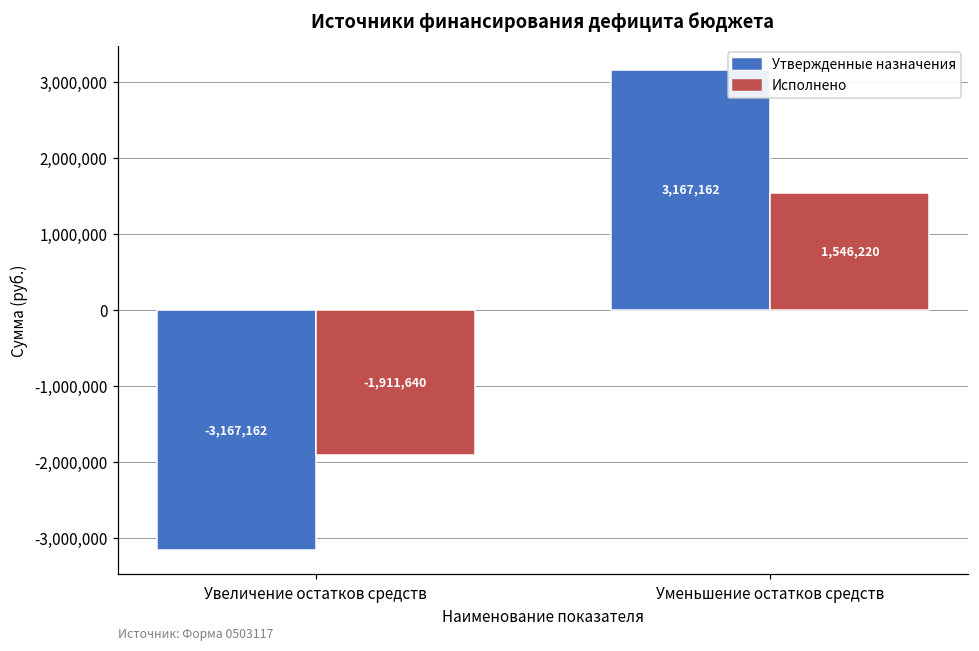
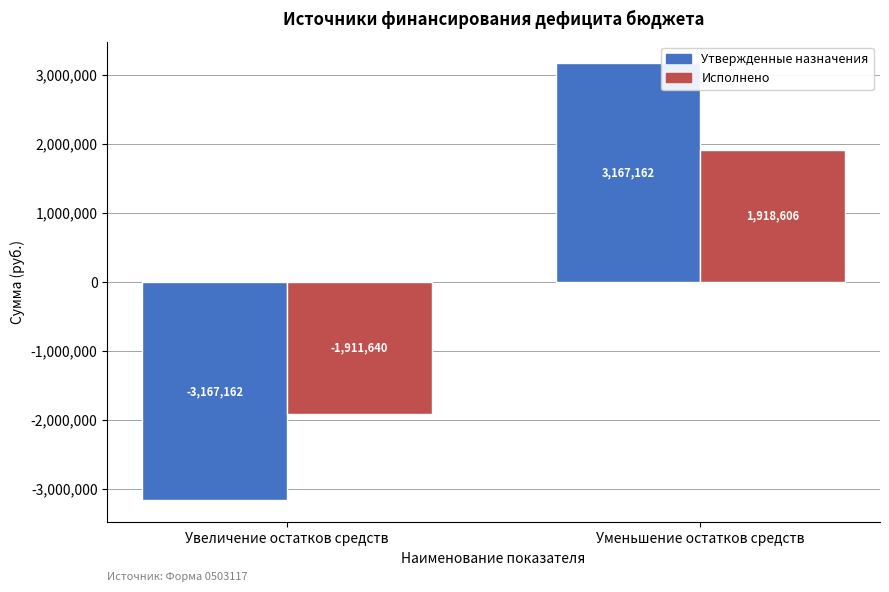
  {
    "Утвержденные назначения": {
      "Увеличение остатков средств": "-3,167,162",
      "Уменьшение остатков средств": "3,167,162"
    },
    "Исполнено": {
      "Увеличение остатков средств": "-1,911,640",
-     "Уменьшение остатков средств": "1,546,220"
+     "Уменьшение остатков средств": "1,918,606"
    }
  }
